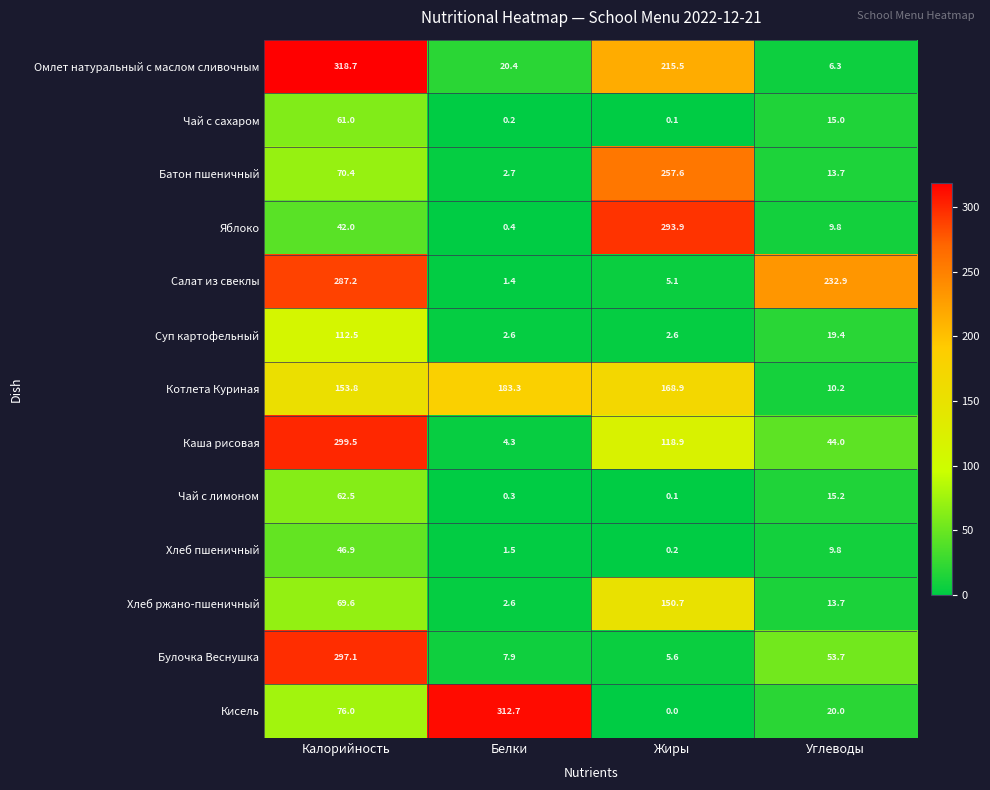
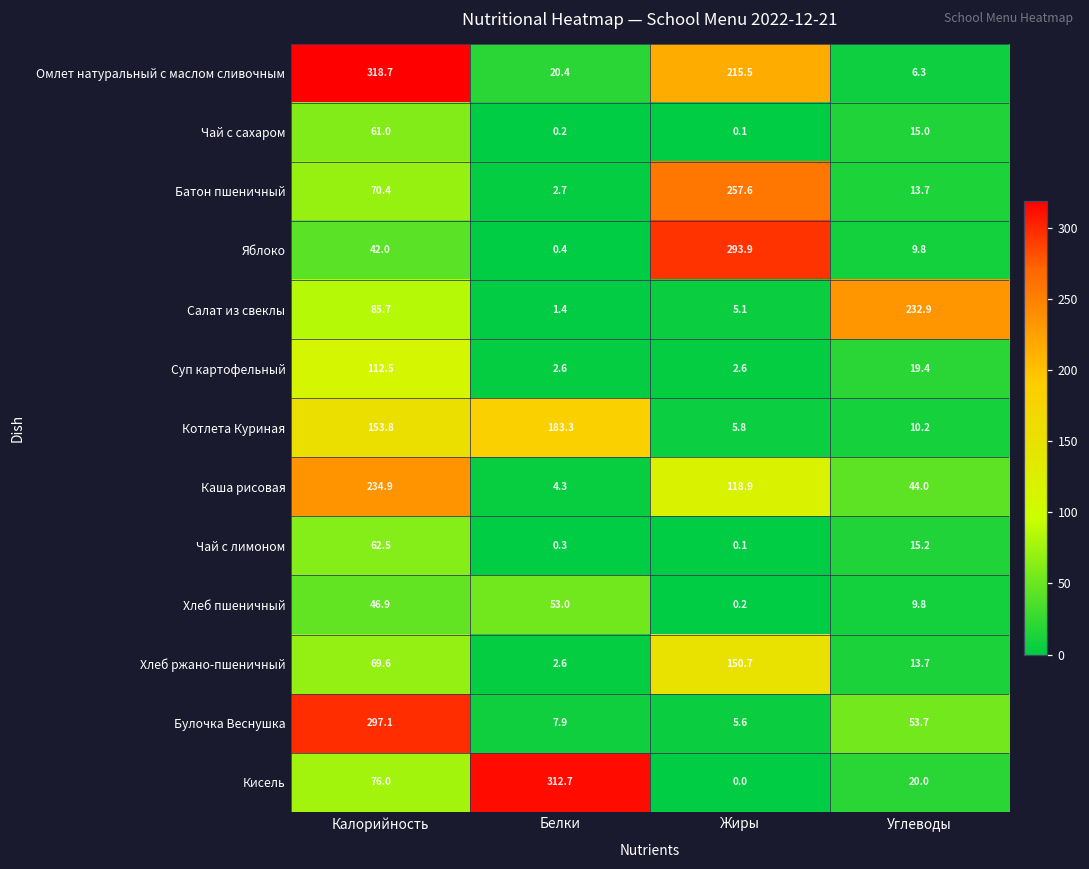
  {
    "Омлет натуральный с маслом сливочным": {
      "Калорийность": 318.7,
      "Белки": 20.4,
      "Жиры": 215.5,
      "Углеводы": 6.3
    },
    "Чай с сахаром": {
      "Калорийность": 61.0,
      "Белки": 0.2,
      "Жиры": 0.1,
      "Углеводы": 15.0
    },
    "Батон пшеничный": {
      "Калорийность": 70.4,
      "Белки": 2.7,
      "Жиры": 257.6,
      "Углеводы": 13.7
    },
    "Яблоко": {
      "Калорийность": 42.0,
      "Белки": 0.4,
      "Жиры": 293.9,
      "Углеводы": 9.8
    },
    "Салат из свеклы": {
-     "Калорийность": 287.2,
+     "Калорийность": 85.7,
      "Белки": 1.4,
      "Жиры": 5.1,
      "Углеводы": 232.9
    },
    "Суп картофельный": {
      "Калорийность": 112.5,
      "Белки": 2.6,
      "Жиры": 2.6,
      "Углеводы": 19.4
    },
    "Котлета Куриная": {
      "Калорийность": 153.8,
      "Белки": 183.3,
-     "Жиры": 168.9,
+     "Жиры": 5.8,
      "Углеводы": 10.2
    },
    "Каша рисовая": {
-     "Калорийность": 299.5,
+     "Калорийность": 234.9,
      "Белки": 4.3,
      "Жиры": 118.9,
      "Углеводы": 44.0
    },
    "Чай с лимоном": {
      "Калорийность": 62.5,
      "Белки": 0.3,
      "Жиры": 0.1,
      "Углеводы": 15.2
    },
    "Хлеб пшеничный": {
      "Калорийность": 46.9,
-     "Белки": 1.5,
+     "Белки": 53.0,
      "Жиры": 0.2,
      "Углеводы": 9.8
    },
    "Хлеб ржано-пшеничный": {
      "Калорийность": 69.6,
      "Белки": 2.6,
      "Жиры": 150.7,
      "Углеводы": 13.7
    },
    "Булочка Веснушка": {
      "Калорийность": 297.1,
      "Белки": 7.9,
      "Жиры": 5.6,
      "Углеводы": 53.7
    },
    "Кисель": {
      "Калорийность": 76.0,
      "Белки": 312.7,
      "Жиры": 0.0,
      "Углеводы": 20.0
    }
  }
